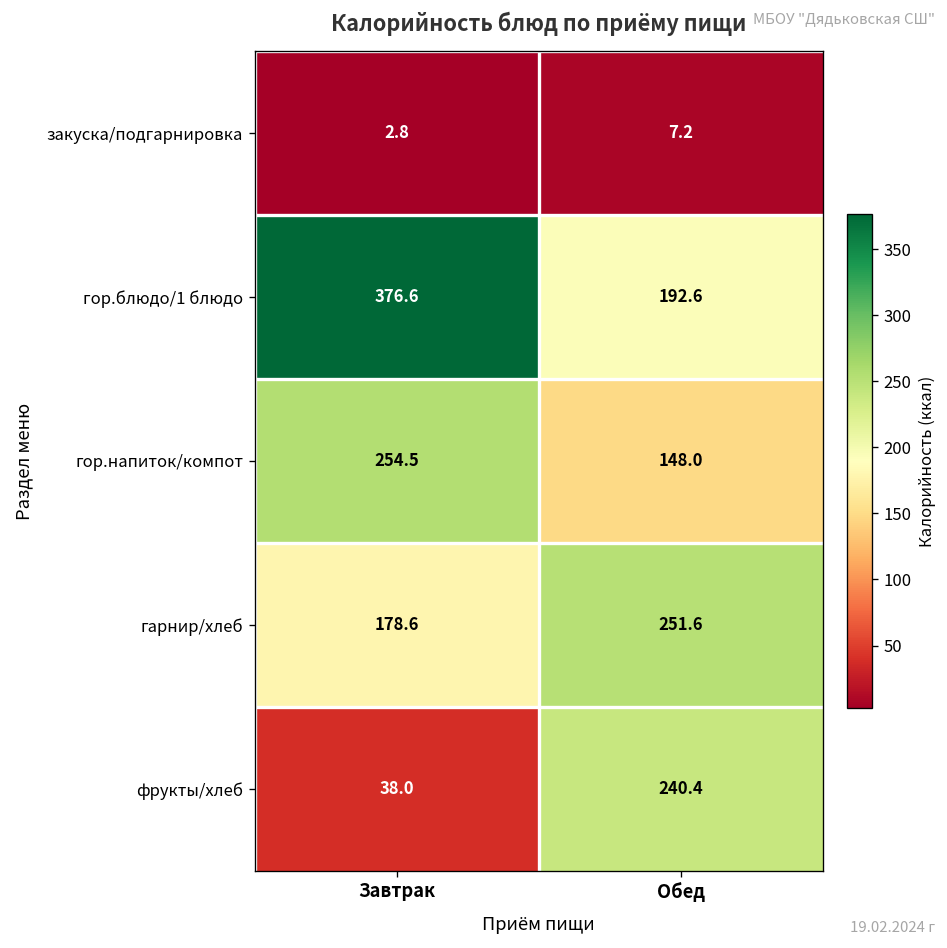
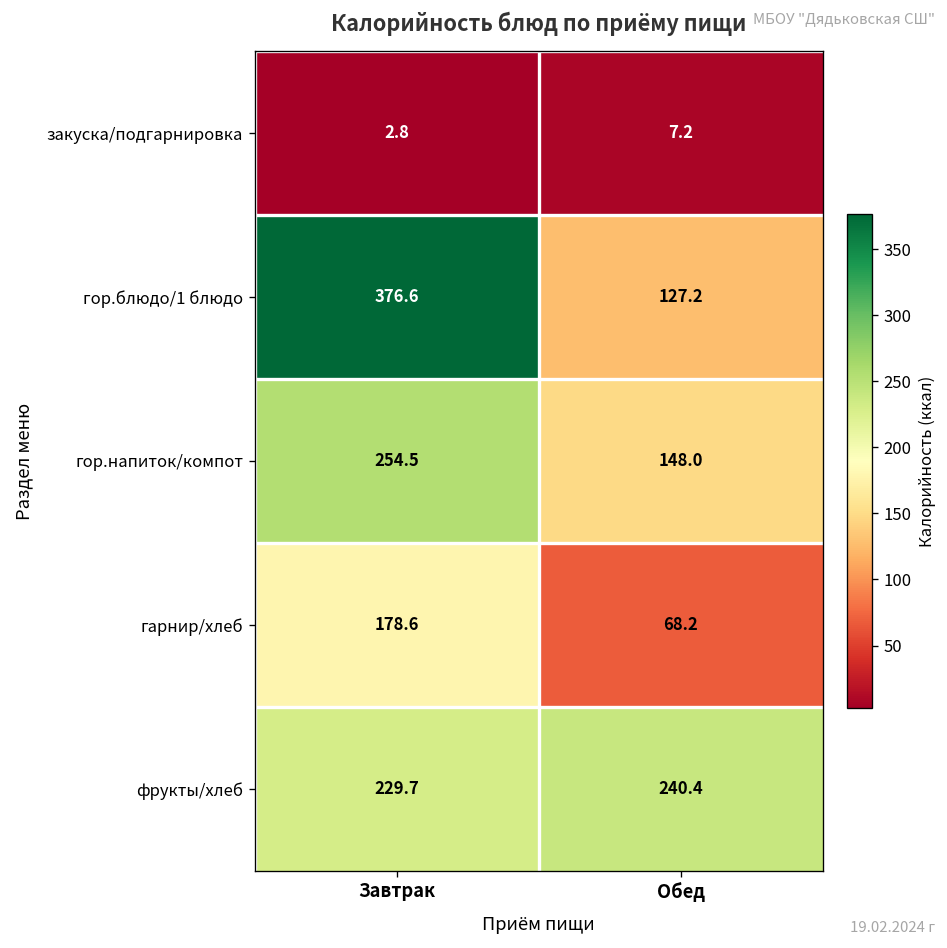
  {
    "закуска/подгарнировка": {
      "Завтрак": 2.8,
      "Обед": 7.2
    },
    "гор.блюдо/1 блюдо": {
      "Завтрак": 376.6,
-     "Обед": 192.6
+     "Обед": 127.2
    },
    "гор.напиток/компот": {
      "Завтрак": 254.5,
      "Обед": 148.0
    },
    "гарнир/хлеб": {
      "Завтрак": 178.6,
-     "Обед": 251.6
+     "Обед": 68.2
    },
    "фрукты/хлеб": {
-     "Завтрак": 38.0,
+     "Завтрак": 229.7,
      "Обед": 240.4
    }
  }
